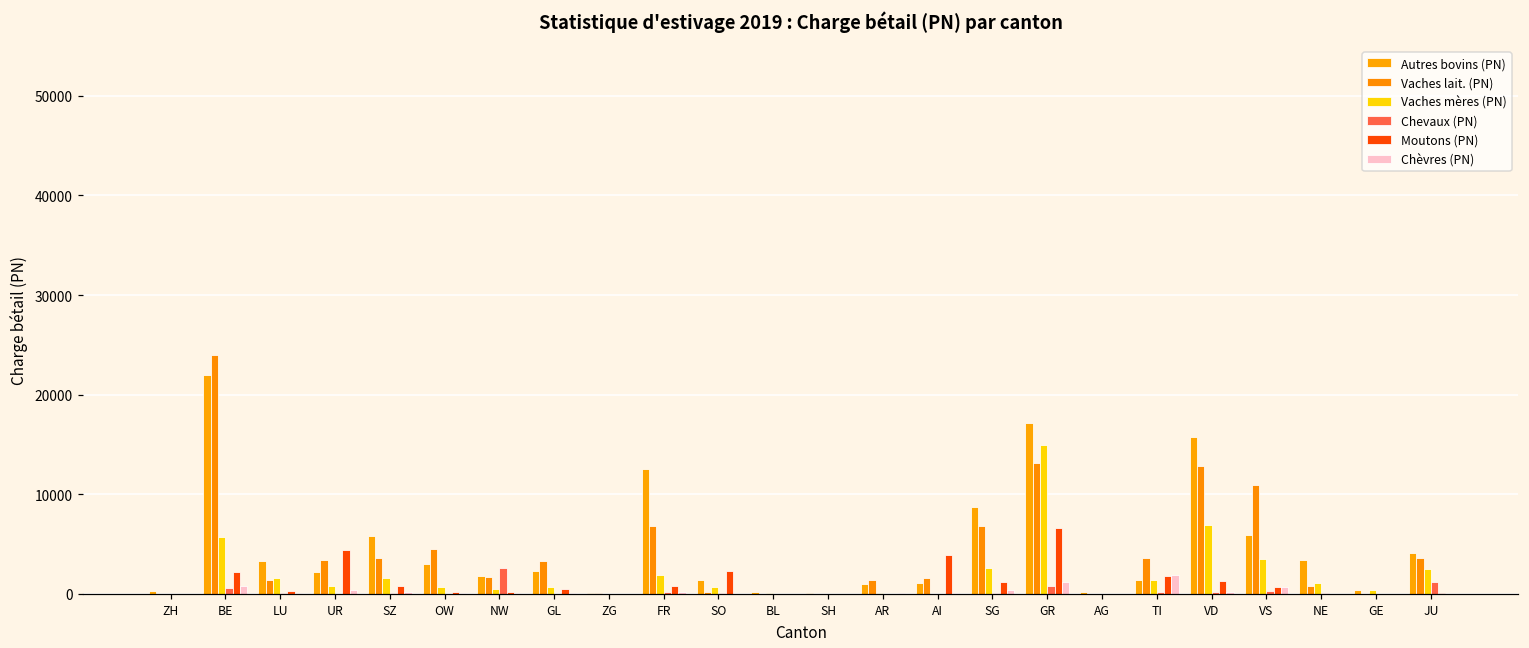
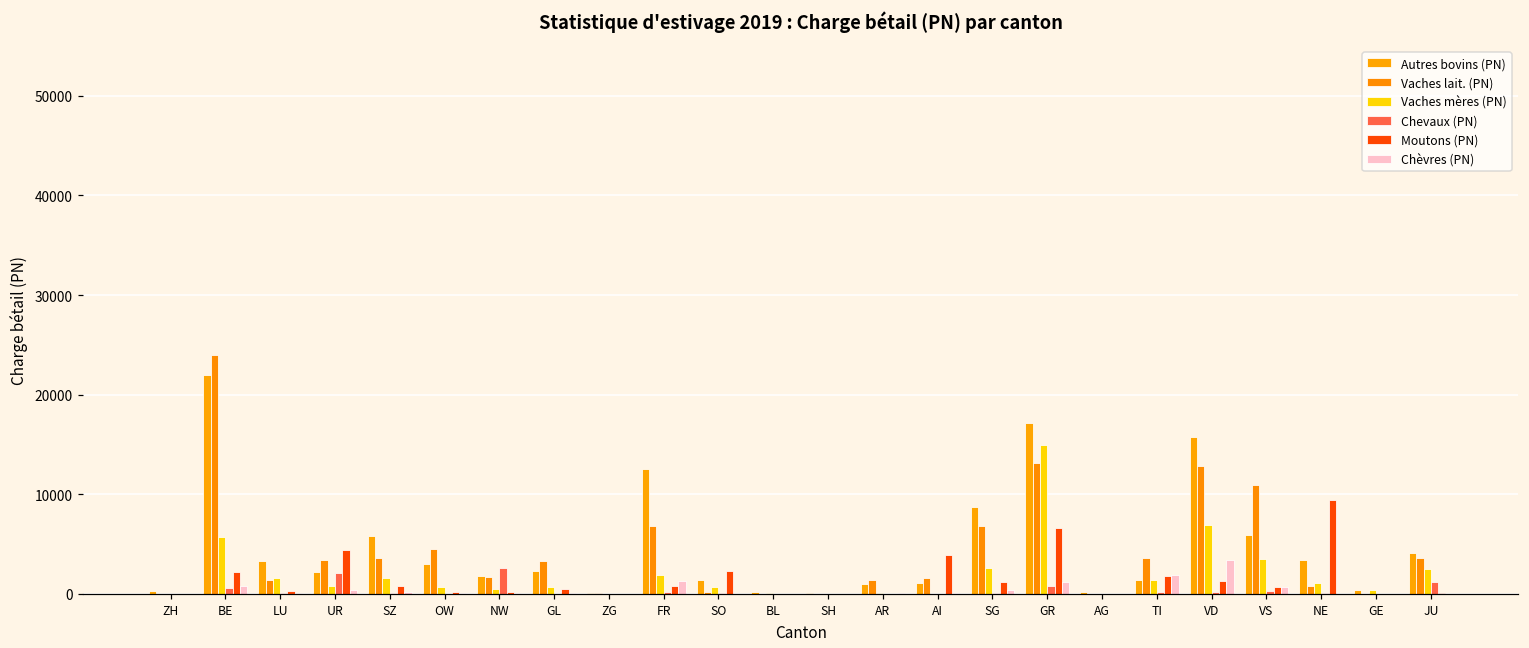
  {
    "Chevaux (PN)": {
      "ZH": 0,
      "BE": 1000,
-     "UR": 0,
+     "UR": 2000,
      "NW": 3000,
      "ZG": 0,
      "BL": 0,
      "SH": 0,
      "GR": 1000,
      "JU": 1000
    },
    "Moutons (PN)": {
      "ZH": 0,
      "BE": 2000,
      "UR": 4000,
      "SZ": 1000,
      "GL": 0,
      "ZG": 0,
      "FR": 1000,
      "SO": 2000,
      "BL": 0,
      "SH": 0,
      "AI": 4000,
      "SG": 1000,
      "GR": 7000,
      "AG": 0,
      "TI": 2000,
      "VD": 1000,
      "VS": 1000,
-     "NE": 0,
+     "NE": 9000,
      "GE": 0
    },
    "Chèvres (PN)": {
      "BE": 1000,
      "UR": 0,
      "ZG": 0,
-     "FR": 0,
+     "FR": 1000,
      "BL": 0,
      "SH": 0,
      "SG": 0,
      "GR": 1000,
      "AG": 0,
      "TI": 2000,
-     "VD": 0,
+     "VD": 3000,
      "VS": 1000,
      "NE": 0,
      "GE": 0
    }
  }
